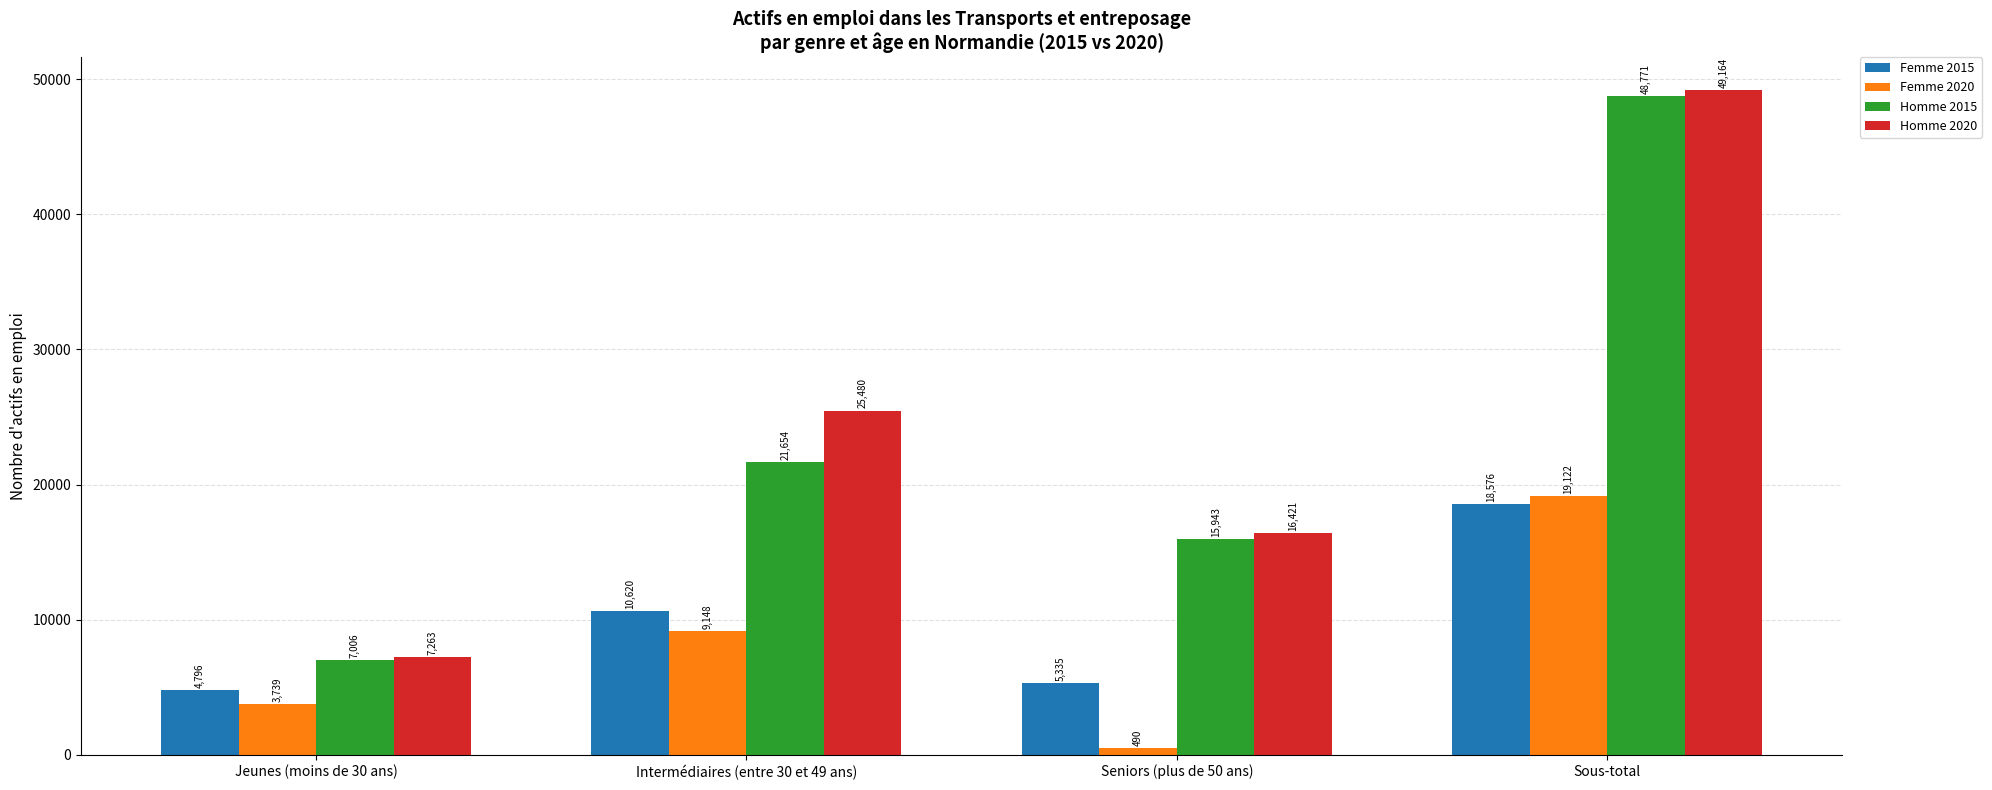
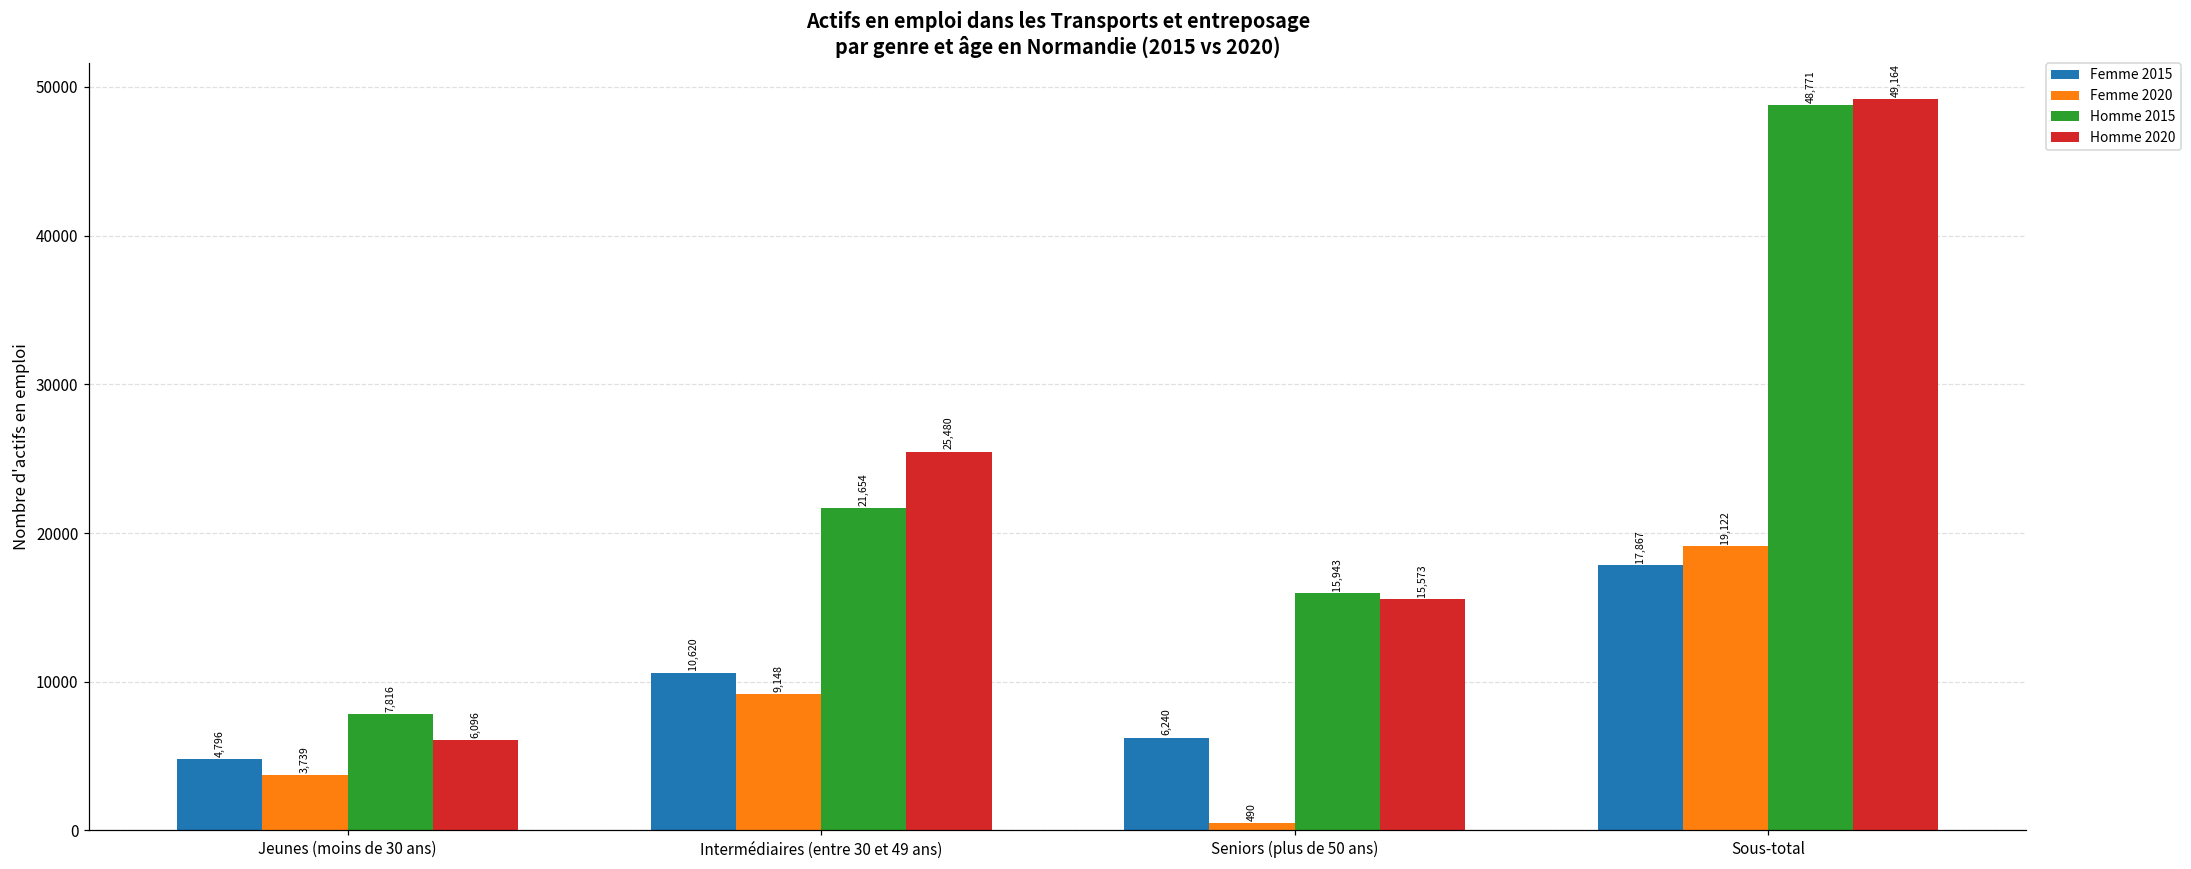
  {
    "Femme 2015": {
      "Jeunes (moins de 30 ans)": "4,796",
      "Intermédiaires (entre 30 et 49 ans)": "10,620",
-     "Seniors (plus de 50 ans)": "5,335",
-     "Sous-total": "18,576"
+     "Seniors (plus de 50 ans)": "6,240",
+     "Sous-total": "17,867"
    },
    "Femme 2020": {
      "Jeunes (moins de 30 ans)": "3,739",
      "Intermédiaires (entre 30 et 49 ans)": "9,148",
      "Seniors (plus de 50 ans)": "490",
      "Sous-total": "19,122"
    },
    "Homme 2015": {
-     "Jeunes (moins de 30 ans)": "7,006",
+     "Jeunes (moins de 30 ans)": "7,816",
      "Intermédiaires (entre 30 et 49 ans)": "21,654",
      "Seniors (plus de 50 ans)": "15,943",
      "Sous-total": "48,771"
    },
    "Homme 2020": {
-     "Jeunes (moins de 30 ans)": "7,263",
+     "Jeunes (moins de 30 ans)": "6,096",
      "Intermédiaires (entre 30 et 49 ans)": "25,480",
-     "Seniors (plus de 50 ans)": "16,421",
+     "Seniors (plus de 50 ans)": "15,573",
      "Sous-total": "49,164"
    }
  }
